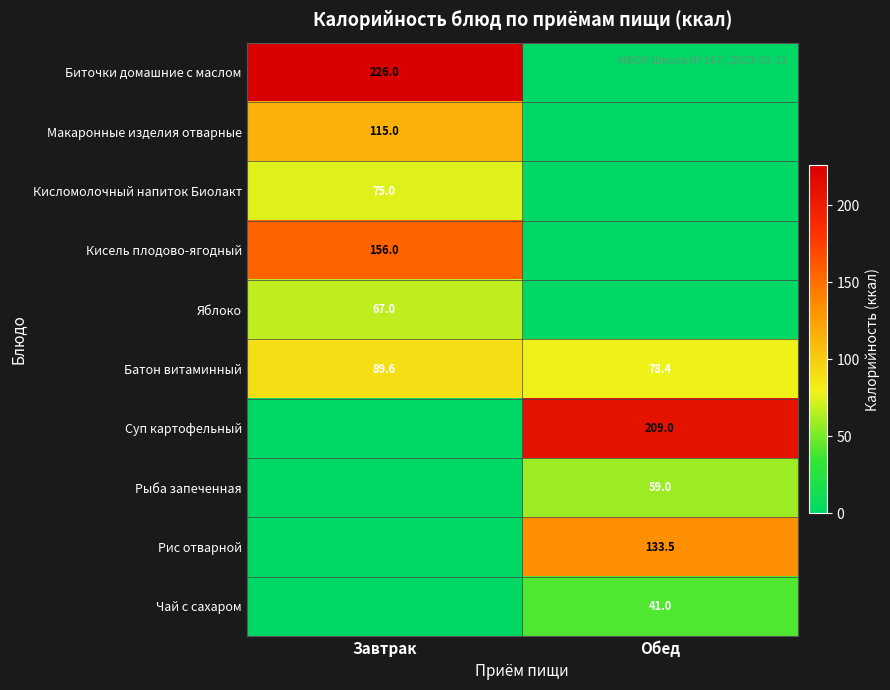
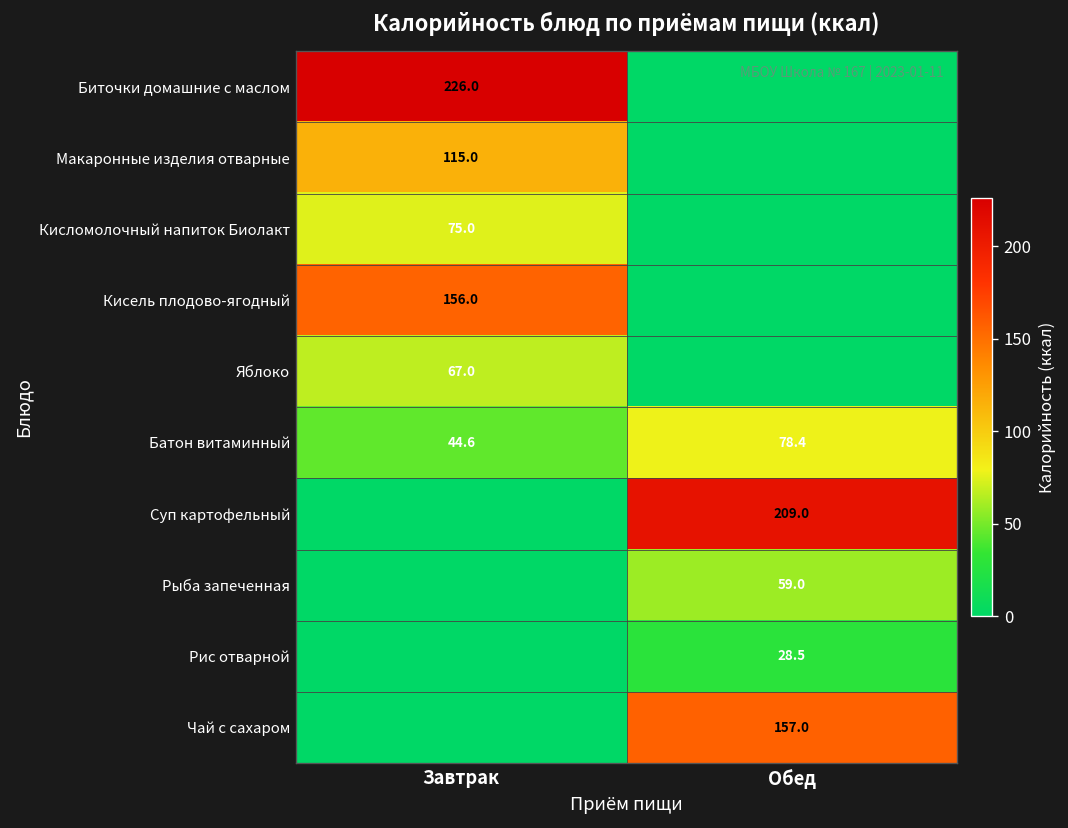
  {
    "Биточки домашние с маслом": {
      "Завтрак": 226.0
    },
    "Макаронные изделия отварные": {
      "Завтрак": 115.0
    },
    "Кисломолочный напиток Биолакт": {
      "Завтрак": 75.0
    },
    "Кисель плодово-ягодный": {
      "Завтрак": 156.0
    },
    "Яблоко": {
      "Завтрак": 67.0
    },
    "Батон витаминный": {
-     "Завтрак": 89.6,
+     "Завтрак": 44.6,
      "Обед": 78.4
    },
    "Суп картофельный": {
      "Обед": 209.0
    },
    "Рыба запеченная": {
      "Обед": 59.0
    },
    "Рис отварной": {
-     "Обед": 133.5
+     "Обед": 28.5
    },
    "Чай с сахаром": {
-     "Обед": 41.0
+     "Обед": 157.0
    }
  }
